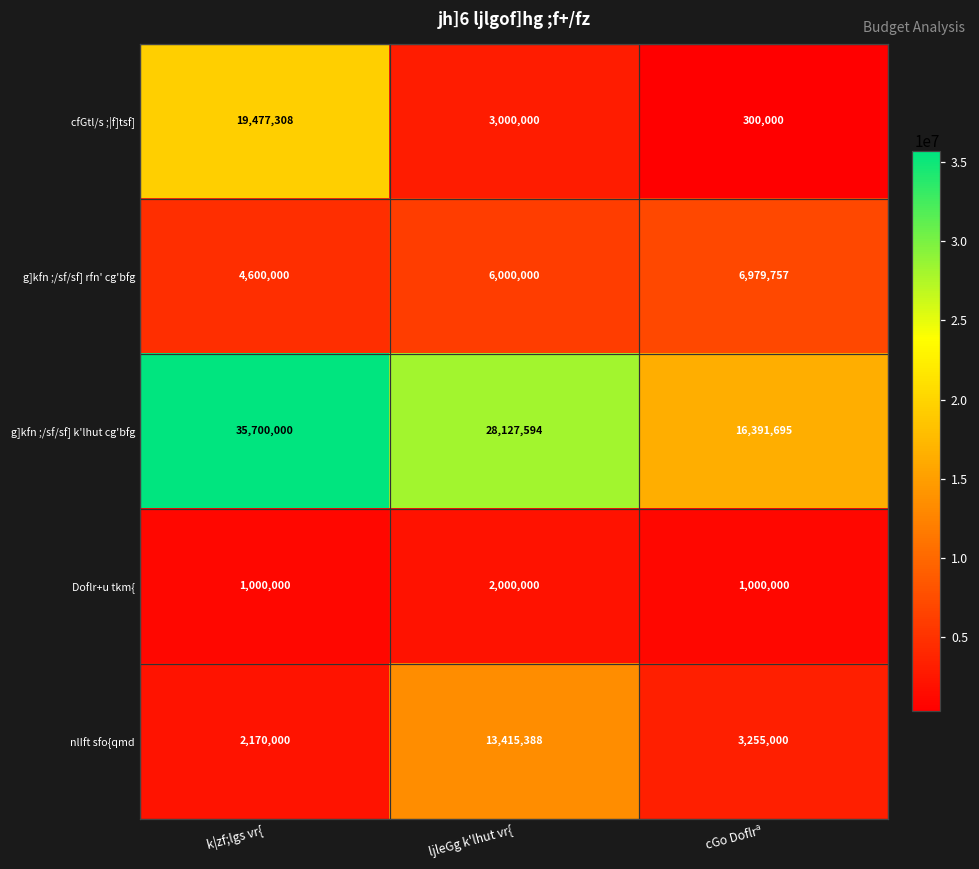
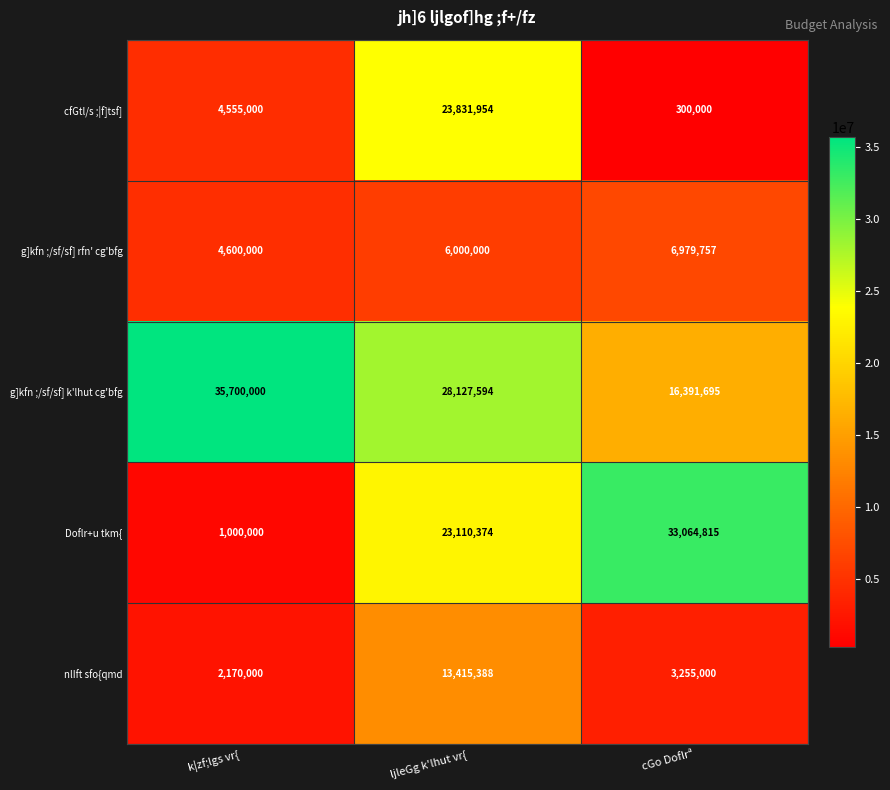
  {
    "cfGtl/s ;|f]tsf]": {
-     "k|zf;lgs vr{": "19,477,308",
-     "ljleGg k'lhut vr{": "3,000,000",
+     "k|zf;lgs vr{": "4,555,000",
+     "ljleGg k'lhut vr{": "23,831,954",
      "cGo Doflrª": "300,000"
    },
    "g]kfn ;/sf/sf] rfn' cg'bfg": {
      "k|zf;lgs vr{": "4,600,000",
      "ljleGg k'lhut vr{": "6,000,000",
      "cGo Doflrª": "6,979,757"
    },
    "g]kfn ;/sf/sf] k'lhut cg'bfg": {
      "k|zf;lgs vr{": "35,700,000",
      "ljleGg k'lhut vr{": "28,127,594",
      "cGo Doflrª": "16,391,695"
    },
    "Doflr+u tkm{": {
      "k|zf;lgs vr{": "1,000,000",
-     "ljleGg k'lhut vr{": "2,000,000",
-     "cGo Doflrª": "1,000,000"
+     "ljleGg k'lhut vr{": "23,110,374",
+     "cGo Doflrª": "33,064,815"
    },
    "nlIft sfo{qmd": {
      "k|zf;lgs vr{": "2,170,000",
      "ljleGg k'lhut vr{": "13,415,388",
      "cGo Doflrª": "3,255,000"
    }
  }
